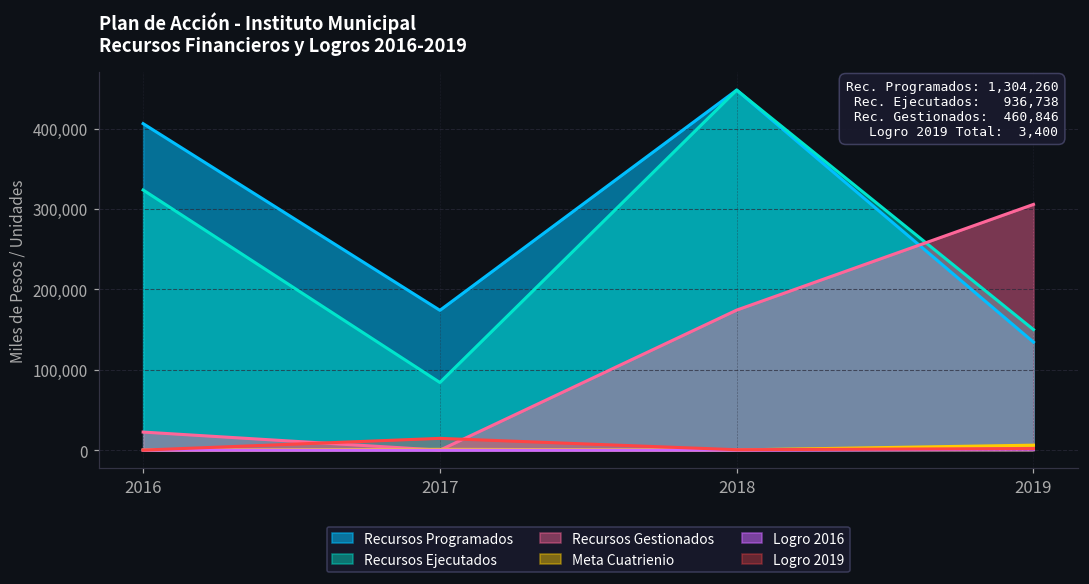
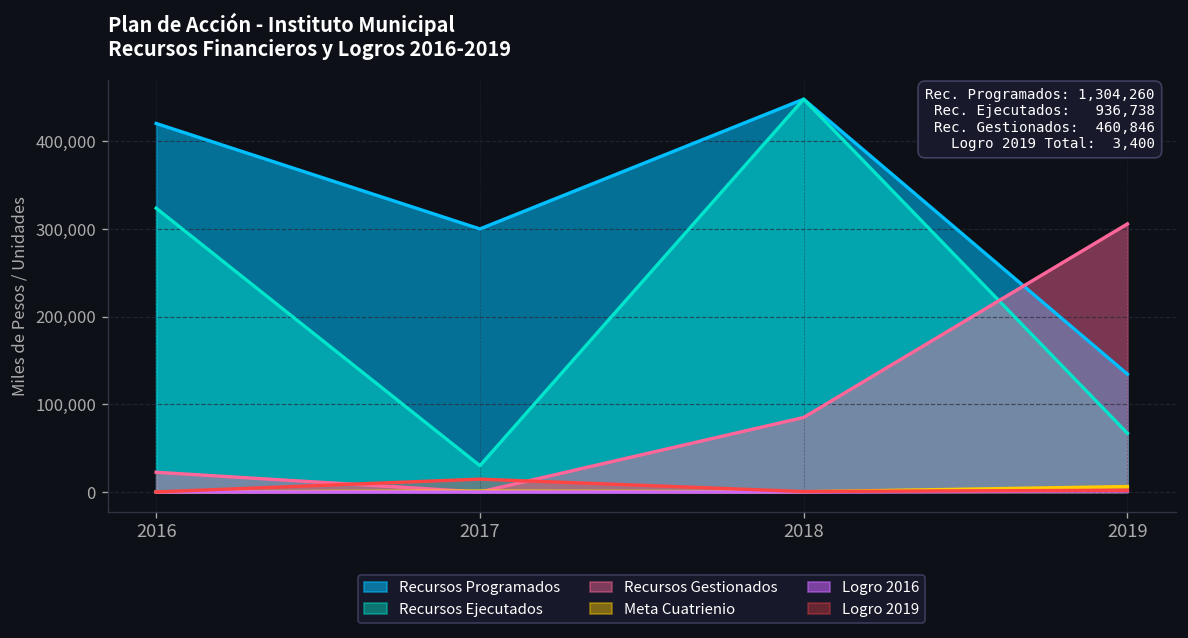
  {
    "Recursos Programados": {
-     "2016": "410,000",
-     "2017": "170,000",
+     "2016": "420,000",
+     "2017": "300,000",
      "2019": "130,000"
    },
    "Recursos Ejecutados": {
      "2016": "320,000",
-     "2017": "80,000",
-     "2019": "150,000"
+     "2017": "30,000",
+     "2019": "70,000"
    },
    "Recursos Gestionados": {
      "2016": "20,000",
-     "2018": "170,000",
+     "2018": "90,000",
      "2019": "310,000"
    },
    "Meta Cuatrienio": {
      "2019": "10,000"
    },
    "Logro 2019": {
      "2017": "10,000"
    }
  }
